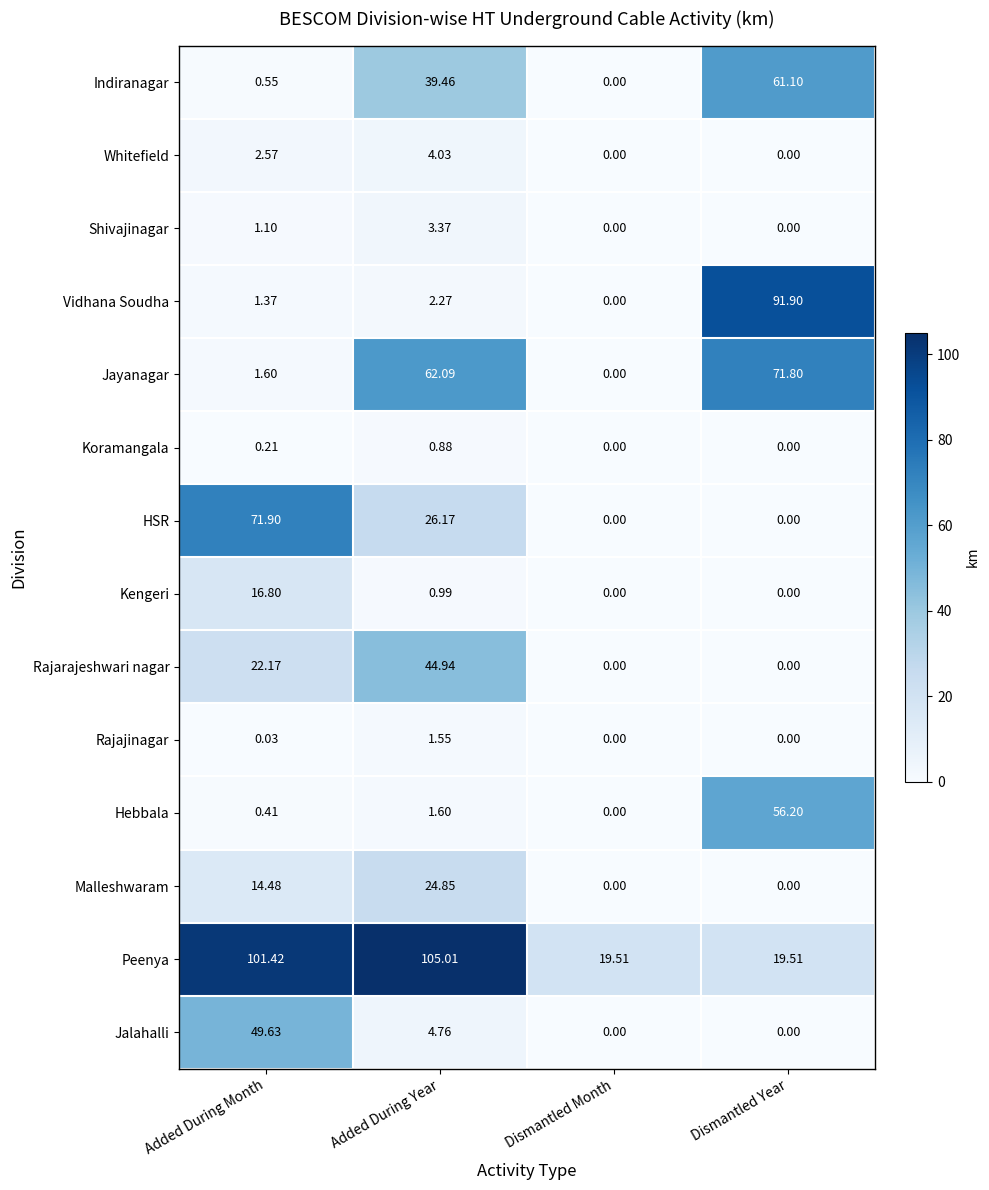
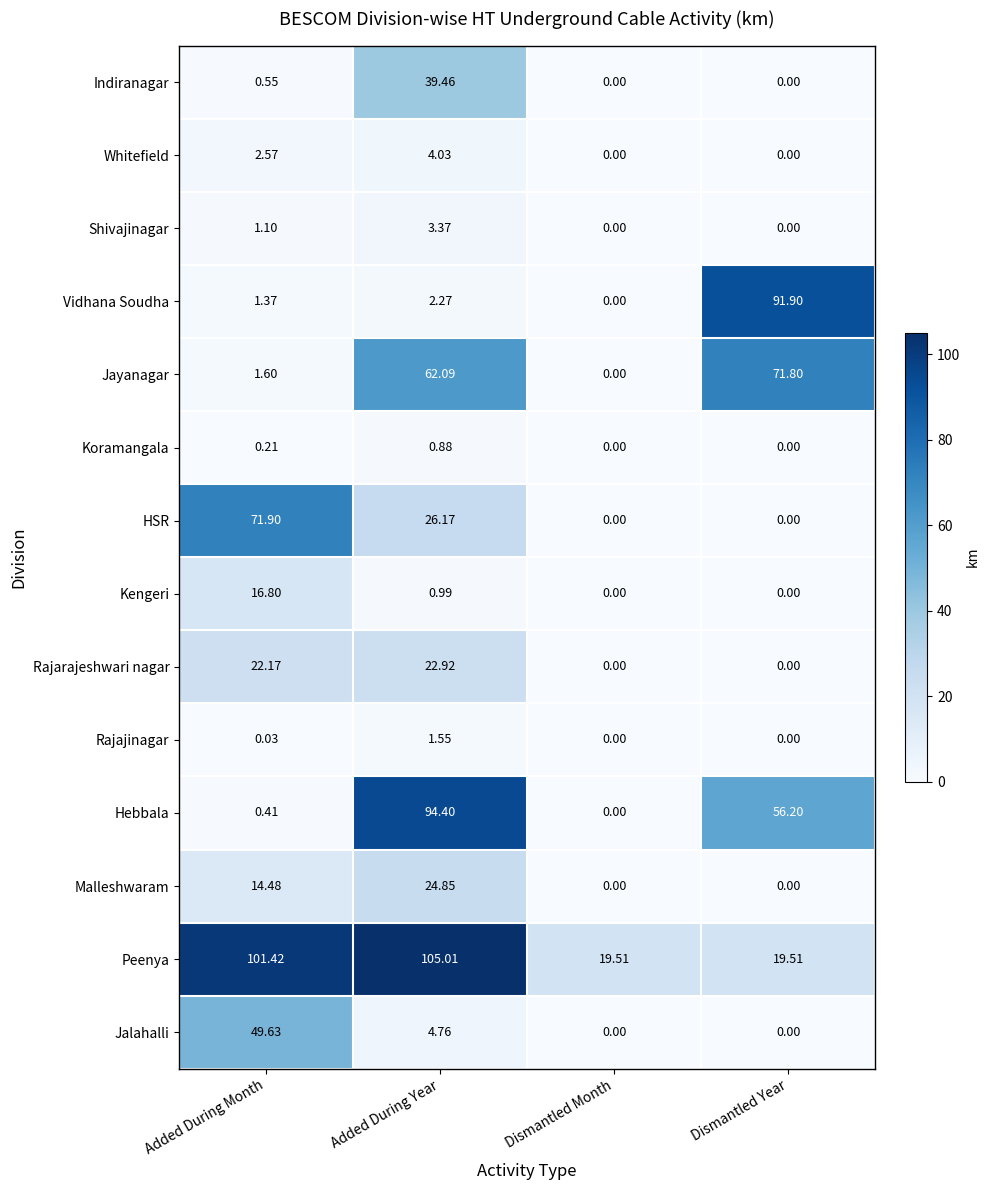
  {
    "Indiranagar": {
      "Added During Month": 0.55,
      "Added During Year": 39.46,
      "Dismantled Month": 0.00,
-     "Dismantled Year": 61.10
+     "Dismantled Year": 0.00
    },
    "Whitefield": {
      "Added During Month": 2.57,
      "Added During Year": 4.03,
      "Dismantled Month": 0.00,
      "Dismantled Year": 0.00
    },
    "Shivajinagar": {
      "Added During Month": 1.10,
      "Added During Year": 3.37,
      "Dismantled Month": 0.00,
      "Dismantled Year": 0.00
    },
    "Vidhana Soudha": {
      "Added During Month": 1.37,
      "Added During Year": 2.27,
      "Dismantled Month": 0.00,
      "Dismantled Year": 91.90
    },
    "Jayanagar": {
      "Added During Month": 1.60,
      "Added During Year": 62.09,
      "Dismantled Month": 0.00,
      "Dismantled Year": 71.80
    },
    "Koramangala": {
      "Added During Month": 0.21,
      "Added During Year": 0.88,
      "Dismantled Month": 0.00,
      "Dismantled Year": 0.00
    },
    "HSR": {
      "Added During Month": 71.90,
      "Added During Year": 26.17,
      "Dismantled Month": 0.00,
      "Dismantled Year": 0.00
    },
    "Kengeri": {
      "Added During Month": 16.80,
      "Added During Year": 0.99,
      "Dismantled Month": 0.00,
      "Dismantled Year": 0.00
    },
    "Rajarajeshwari nagar": {
      "Added During Month": 22.17,
-     "Added During Year": 44.94,
+     "Added During Year": 22.92,
      "Dismantled Month": 0.00,
      "Dismantled Year": 0.00
    },
    "Rajajinagar": {
      "Added During Month": 0.03,
      "Added During Year": 1.55,
      "Dismantled Month": 0.00,
      "Dismantled Year": 0.00
    },
    "Hebbala": {
      "Added During Month": 0.41,
-     "Added During Year": 1.60,
+     "Added During Year": 94.40,
      "Dismantled Month": 0.00,
      "Dismantled Year": 56.20
    },
    "Malleshwaram": {
      "Added During Month": 14.48,
      "Added During Year": 24.85,
      "Dismantled Month": 0.00,
      "Dismantled Year": 0.00
    },
    "Peenya": {
      "Added During Month": 101.42,
      "Added During Year": 105.01,
      "Dismantled Month": 19.51,
      "Dismantled Year": 19.51
    },
    "Jalahalli": {
      "Added During Month": 49.63,
      "Added During Year": 4.76,
      "Dismantled Month": 0.00,
      "Dismantled Year": 0.00
    }
  }
